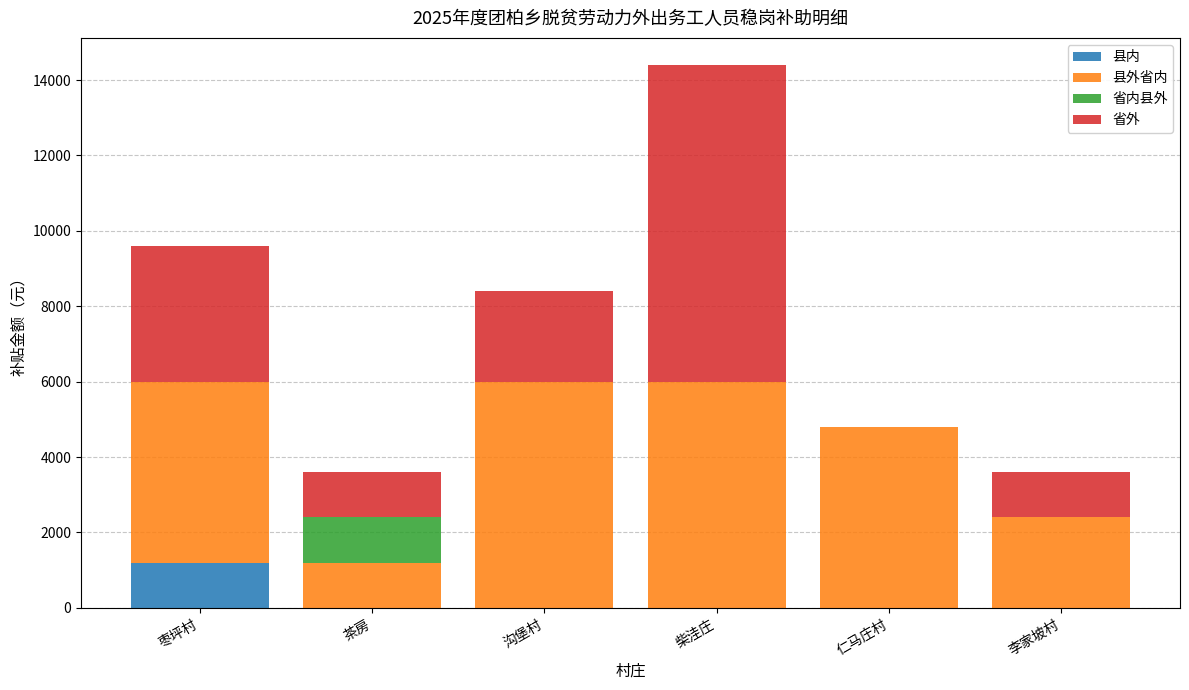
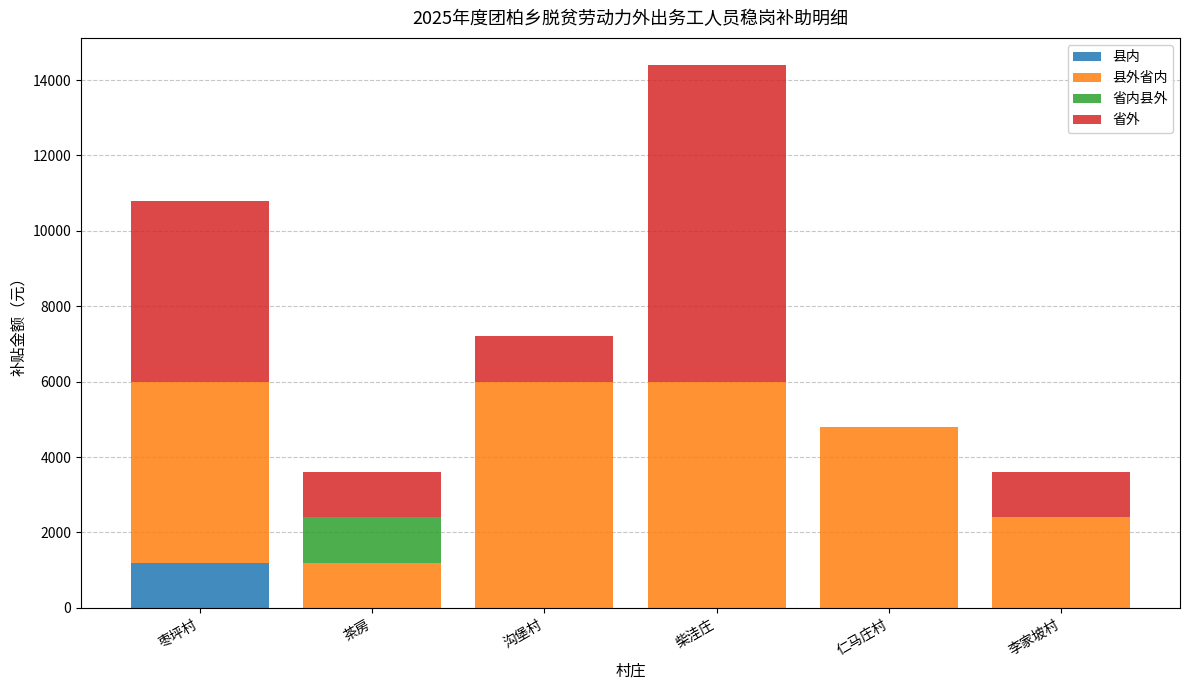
  {
    "县内": {
      "枣坪村": 1200,
      "茶房": 0,
      "沟堡村": 0,
      "柴洼庄": 0,
      "仁马庄村": 0,
      "李家坡村": 0
    },
    "县外省内": {
      "枣坪村": 4800,
      "茶房": 1200,
      "沟堡村": 6000,
      "柴洼庄": 6000,
      "仁马庄村": 4800,
      "李家坡村": 2400
    },
    "省内县外": {
      "枣坪村": 0,
      "茶房": 1200,
      "沟堡村": 0,
      "柴洼庄": 0,
      "仁马庄村": 0,
      "李家坡村": 0
    },
    "省外": {
-     "枣坪村": 3600,
+     "枣坪村": 4800,
      "茶房": 1200,
-     "沟堡村": 2400,
+     "沟堡村": 1200,
      "柴洼庄": 8400,
      "仁马庄村": 0,
      "李家坡村": 1200
    }
  }
